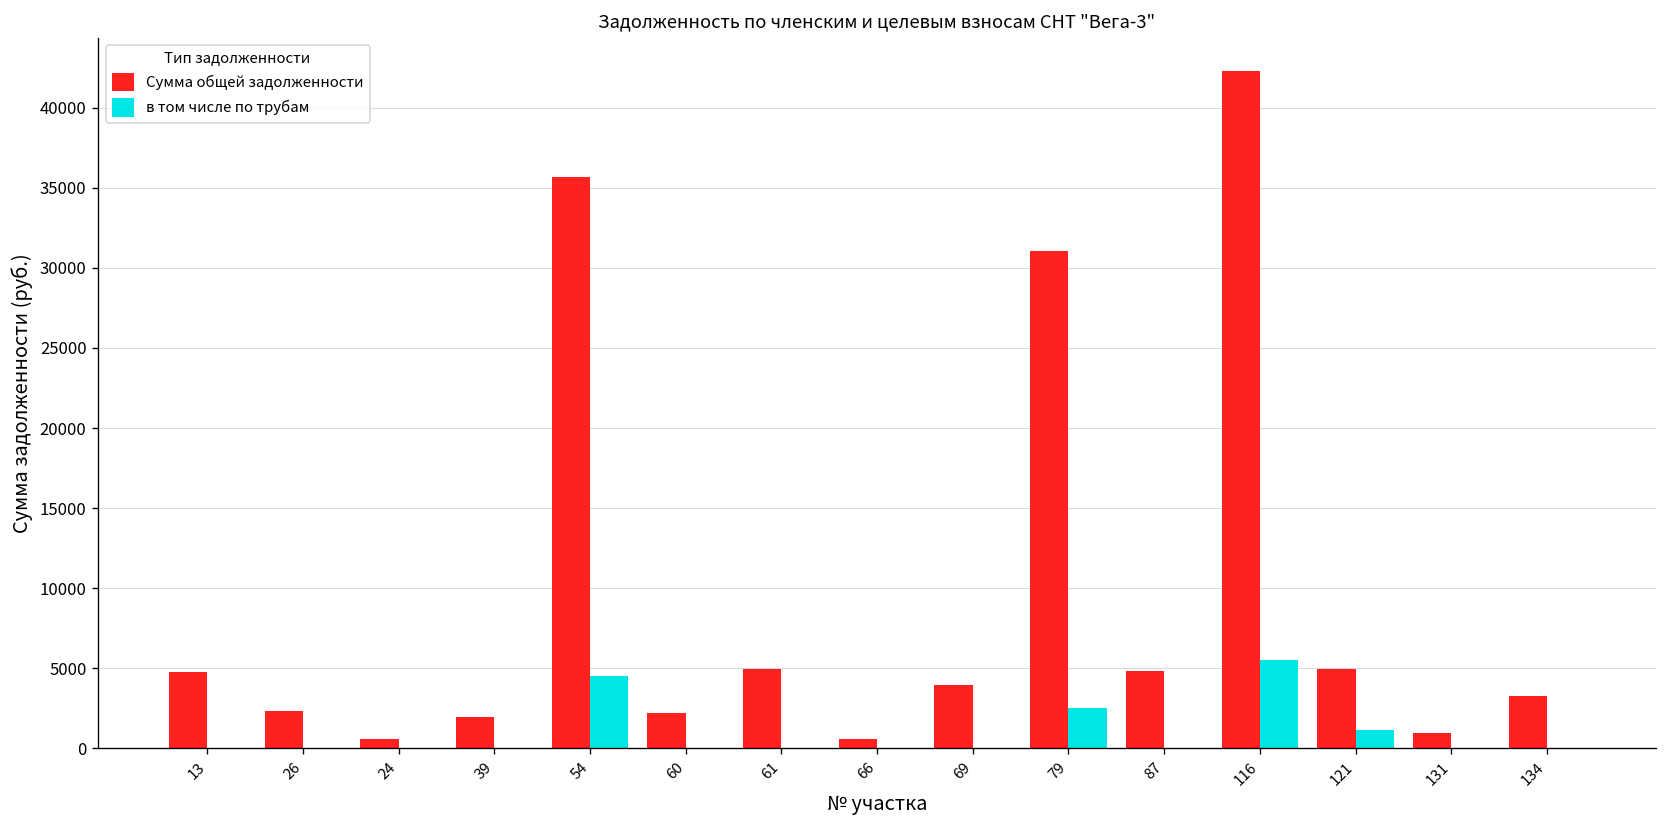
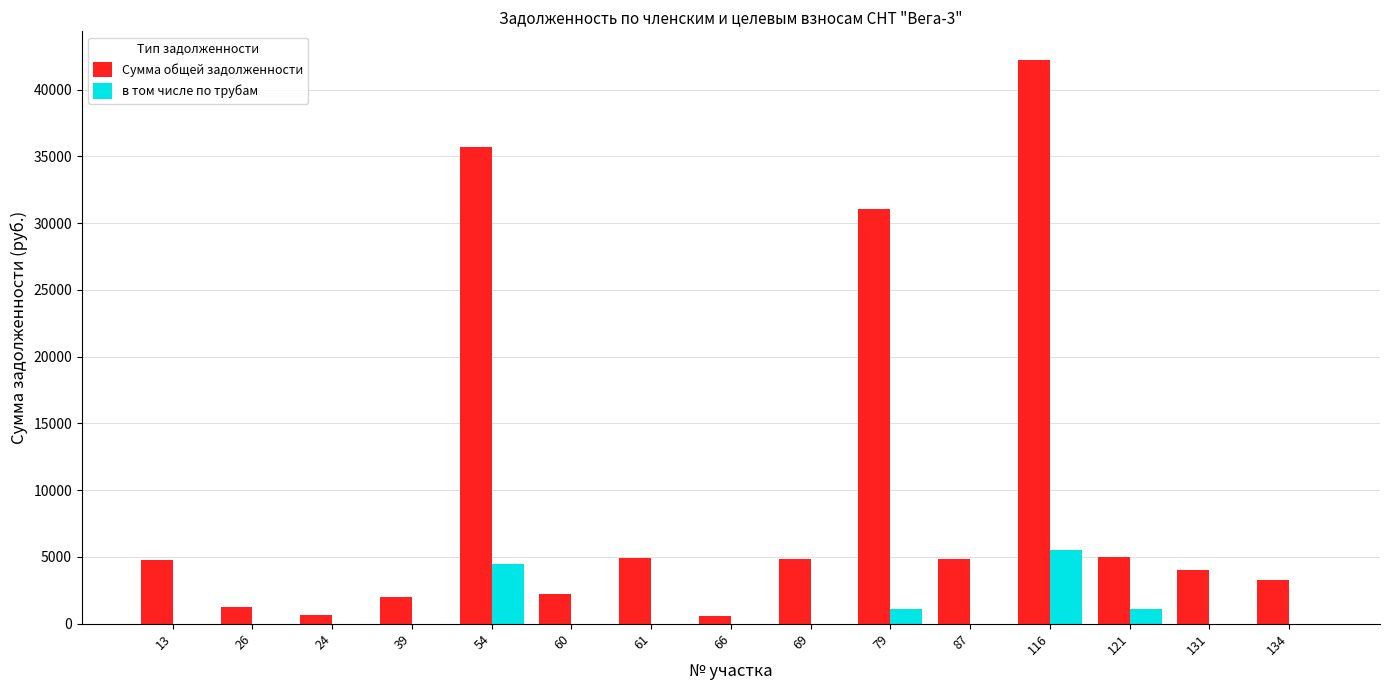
  {
    "Сумма общей задолженности": {
      "13": 4800,
-     "26": 2300,
+     "26": 1300,
      "24": 600,
      "39": 2000,
      "54": 35700,
      "60": 2200,
      "61": 4900,
      "66": 600,
-     "69": 3900,
+     "69": 4800,
      "79": 31000,
      "87": 4800,
      "116": 42300,
      "121": 5000,
-     "131": 1000,
+     "131": 4000,
      "134": 3300
    },
    "в том числе по трубам": {
      "13": 0,
      "26": 0,
      "24": 0,
      "39": 0,
      "54": 4500,
      "60": 0,
      "61": 0,
      "66": 0,
      "69": 0,
-     "79": 2500,
+     "79": 1100,
      "87": 0,
      "116": 5500,
      "121": 1100,
      "131": 0,
      "134": 0
    }
  }
